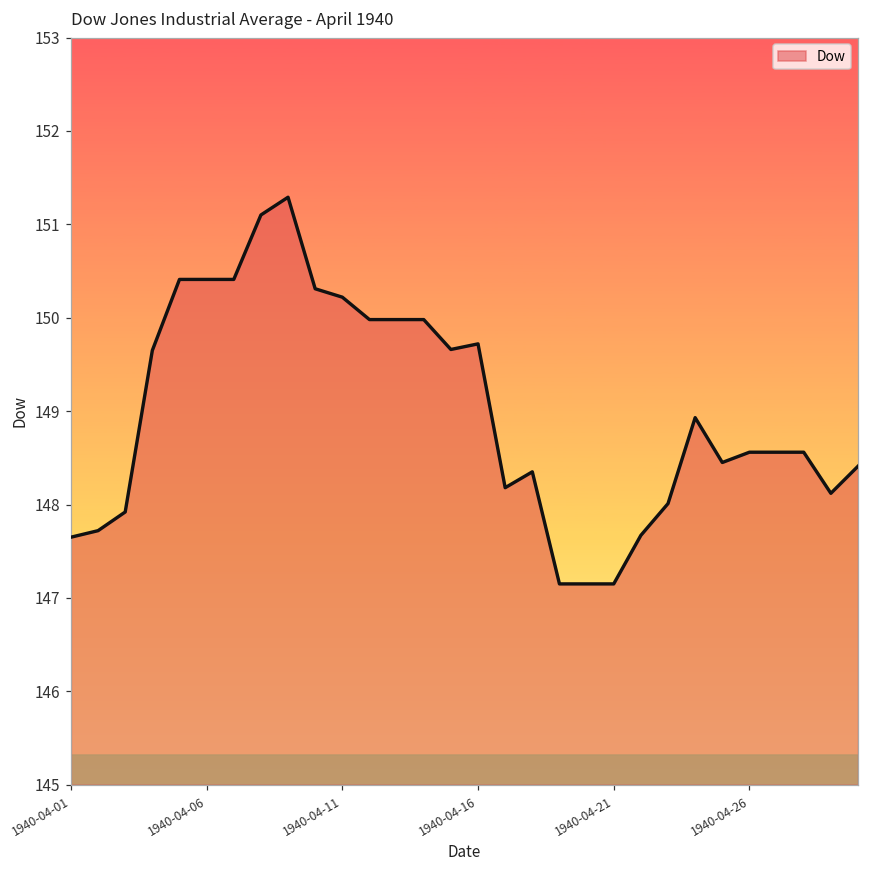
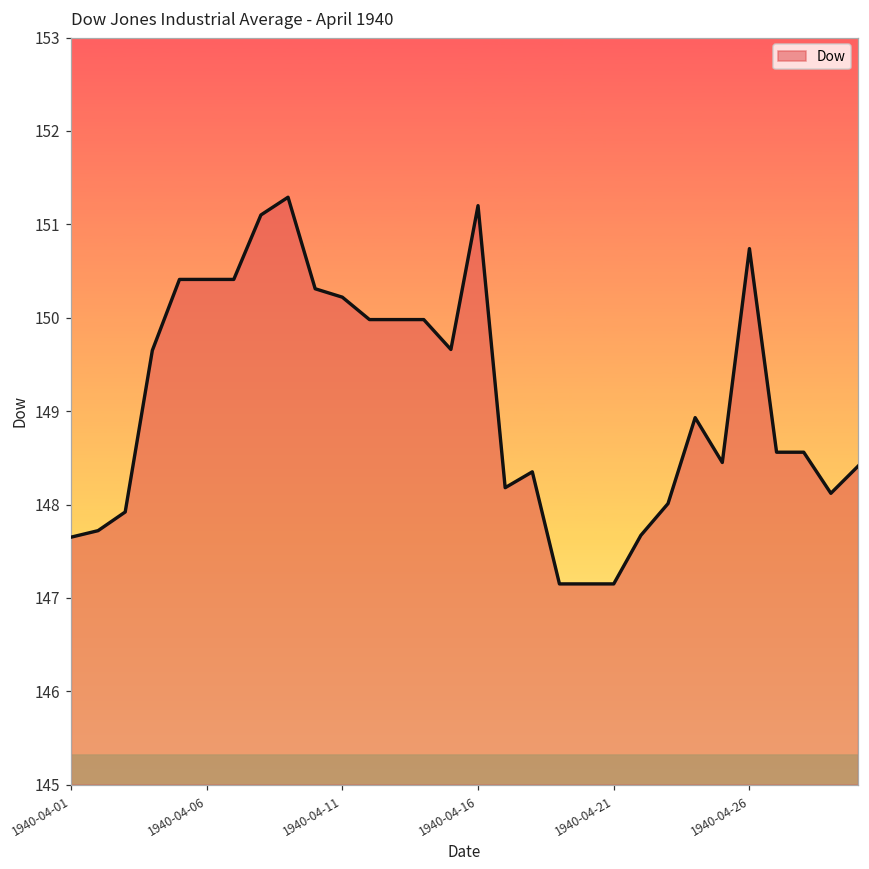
  {
    "1940-04-01": 147.7,
    "1940-04-06": 150.4,
    "1940-04-11": 150.2,
-   "1940-04-16": 149.7,
+   "1940-04-16": 151.2,
    "1940-04-21": 147.2,
-   "1940-04-26": 148.6
+   "1940-04-26": 150.7
  }
